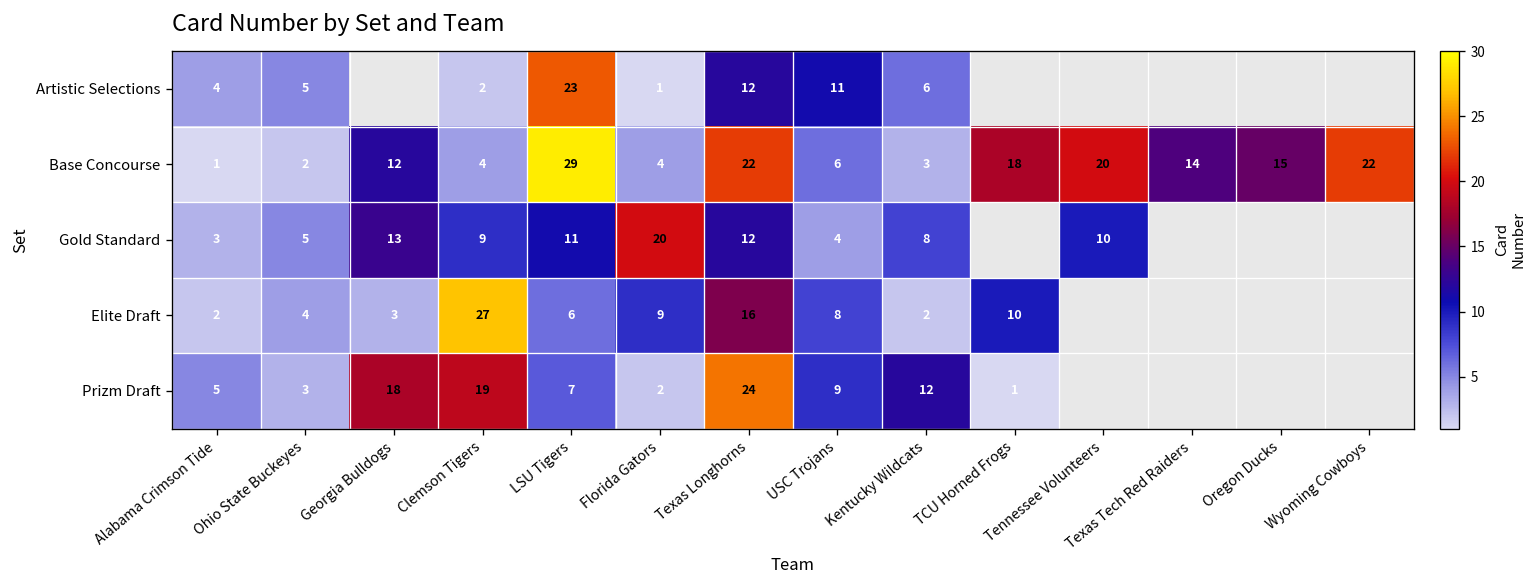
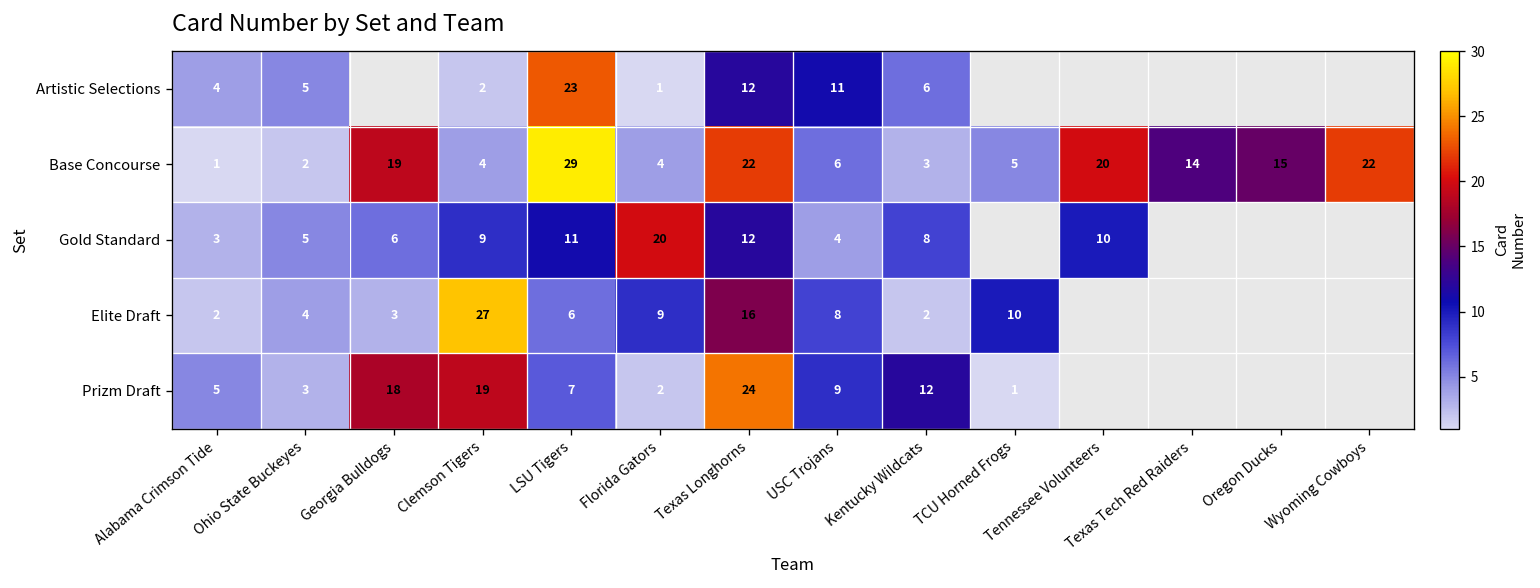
  {
    "Artistic Selections": {
      "Alabama Crimson Tide": 4,
      "Ohio State Buckeyes": 5,
      "Clemson Tigers": 2,
      "LSU Tigers": 23,
      "Texas Longhorns": 12,
      "USC Trojans": 11,
      "Kentucky Wildcats": 6
    },
    "Base Concourse": {
      "Ohio State Buckeyes": 2,
-     "Georgia Bulldogs": 12,
+     "Georgia Bulldogs": 19,
      "Clemson Tigers": 4,
      "LSU Tigers": 29,
      "Florida Gators": 4,
      "Texas Longhorns": 22,
      "USC Trojans": 6,
      "Kentucky Wildcats": 3,
-     "TCU Horned Frogs": 18,
+     "TCU Horned Frogs": 5,
      "Tennessee Volunteers": 20,
      "Texas Tech Red Raiders": 14,
      "Oregon Ducks": 15,
      "Wyoming Cowboys": 22
    },
    "Gold Standard": {
      "Alabama Crimson Tide": 3,
      "Ohio State Buckeyes": 5,
-     "Georgia Bulldogs": 13,
+     "Georgia Bulldogs": 6,
      "Clemson Tigers": 9,
      "LSU Tigers": 11,
      "Florida Gators": 20,
      "Texas Longhorns": 12,
      "USC Trojans": 4,
      "Kentucky Wildcats": 8,
      "Tennessee Volunteers": 10
    },
    "Elite Draft": {
      "Alabama Crimson Tide": 2,
      "Ohio State Buckeyes": 4,
      "Georgia Bulldogs": 3,
      "Clemson Tigers": 27,
      "LSU Tigers": 6,
      "Florida Gators": 9,
      "Texas Longhorns": 16,
      "USC Trojans": 8,
      "Kentucky Wildcats": 2,
      "TCU Horned Frogs": 10
    },
    "Prizm Draft": {
      "Alabama Crimson Tide": 5,
      "Ohio State Buckeyes": 3,
      "Georgia Bulldogs": 18,
      "Clemson Tigers": 19,
      "LSU Tigers": 7,
      "Florida Gators": 2,
      "Texas Longhorns": 24,
      "USC Trojans": 9,
      "Kentucky Wildcats": 12
    }
  }
